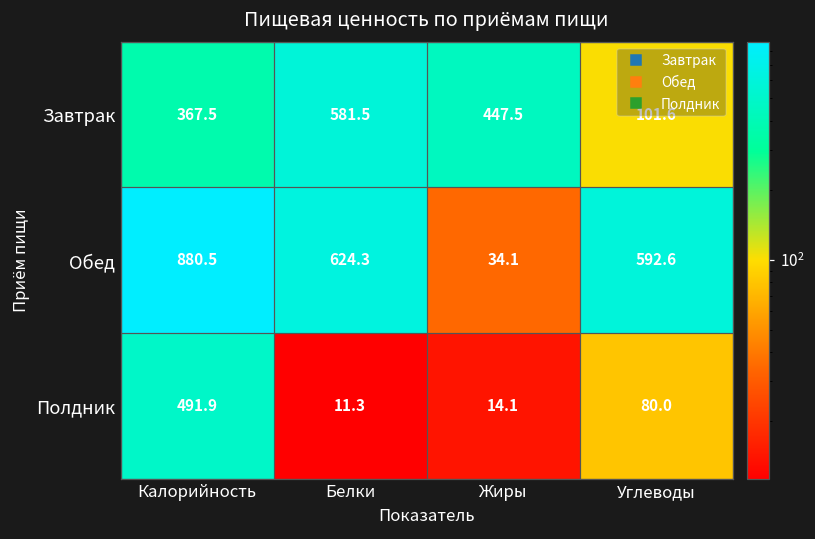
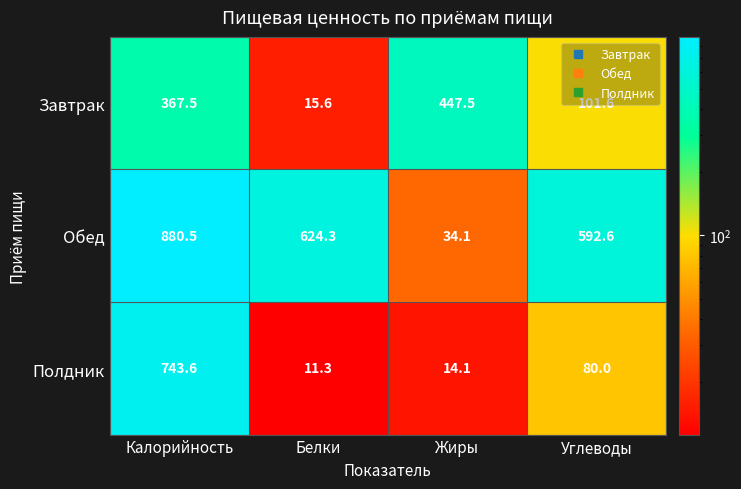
  {
    "Завтрак": {
      "Калорийность": 367.5,
-     "Белки": 581.5,
+     "Белки": 15.6,
      "Жиры": 447.5
    },
    "Обед": {
      "Калорийность": 880.5,
      "Белки": 624.3,
      "Жиры": 34.1,
      "Углеводы": 592.6
    },
    "Полдник": {
-     "Калорийность": 491.9,
+     "Калорийность": 743.6,
      "Белки": 11.3,
      "Жиры": 14.1,
      "Углеводы": 80.0
    }
  }
